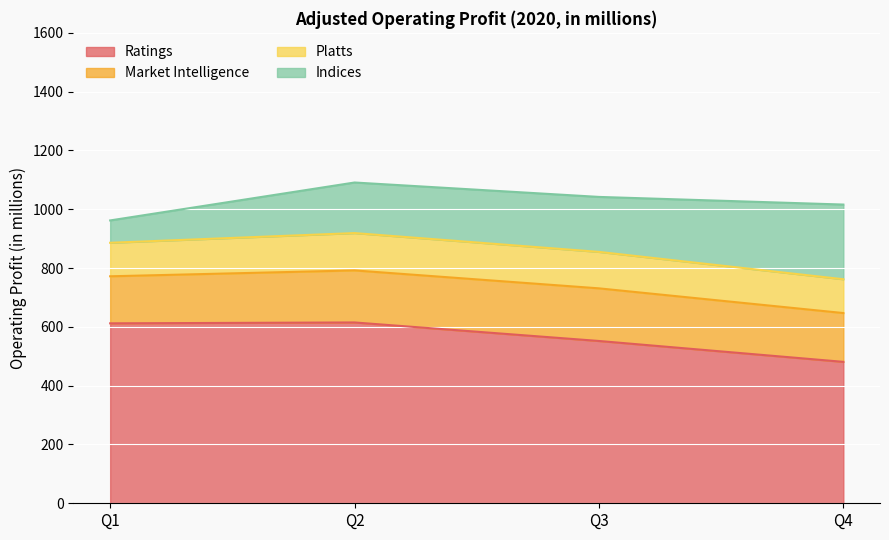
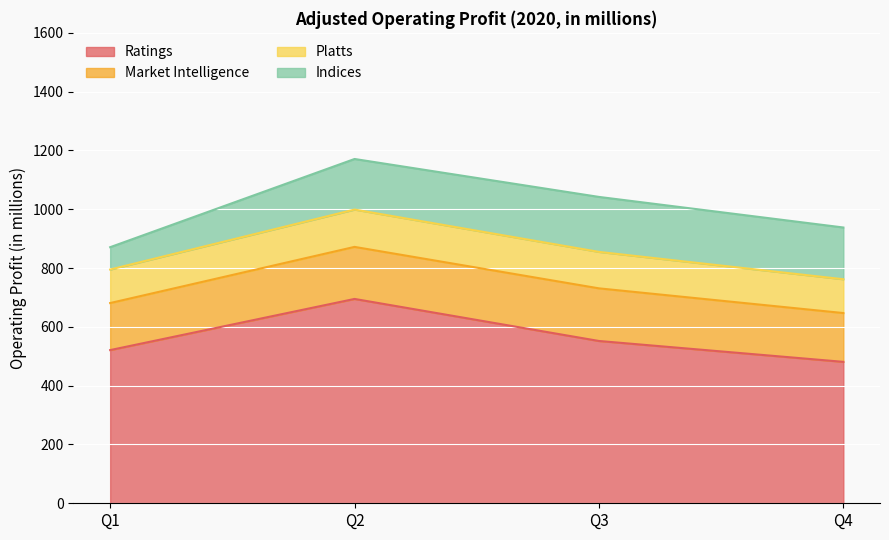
  {
    "Ratings": {
-     "Q1": 610,
-     "Q2": 620,
+     "Q1": 520,
+     "Q2": 700,
      "Q3": 550,
      "Q4": 480
    },
    "Indices": {
      "Q1": 80,
      "Q2": 170,
      "Q3": 190,
-     "Q4": 250
+     "Q4": 180
    }
  }
